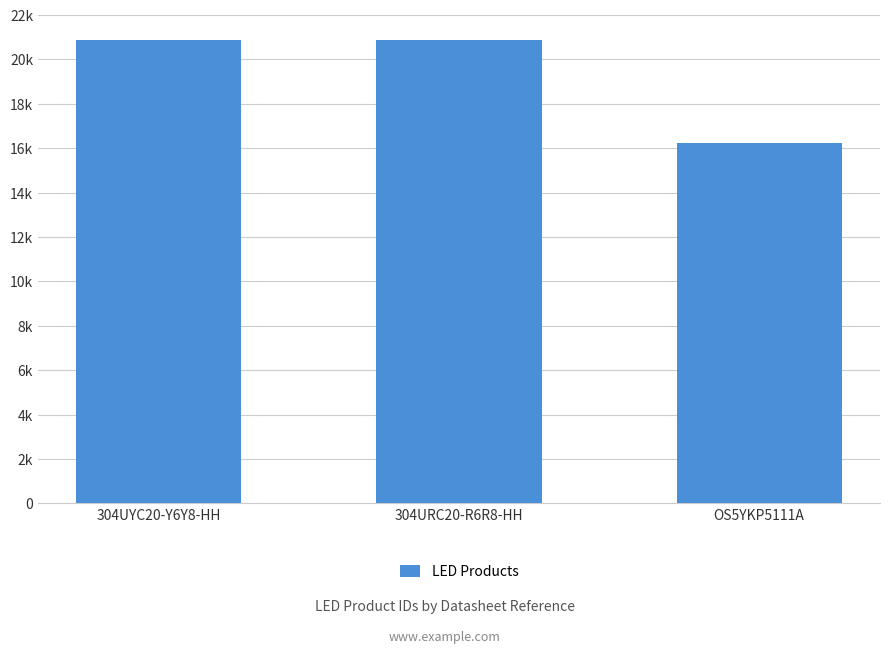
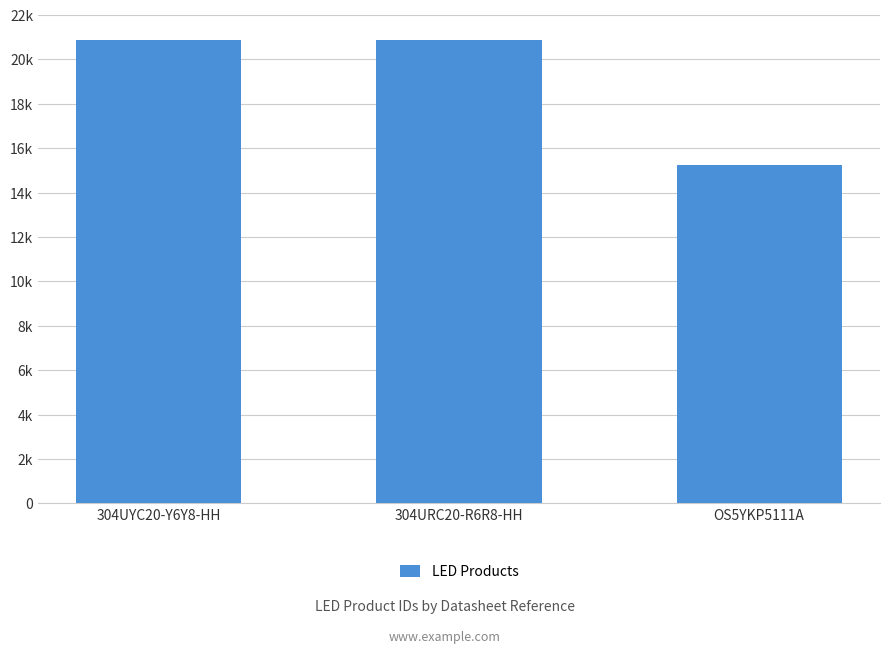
  {
    "304UYC20-Y6Y8-HH": 20900,
    "304URC20-R6R8-HH": 20900,
-   "OS5YKP5111A": 16300
+   "OS5YKP5111A": 15200
  }
